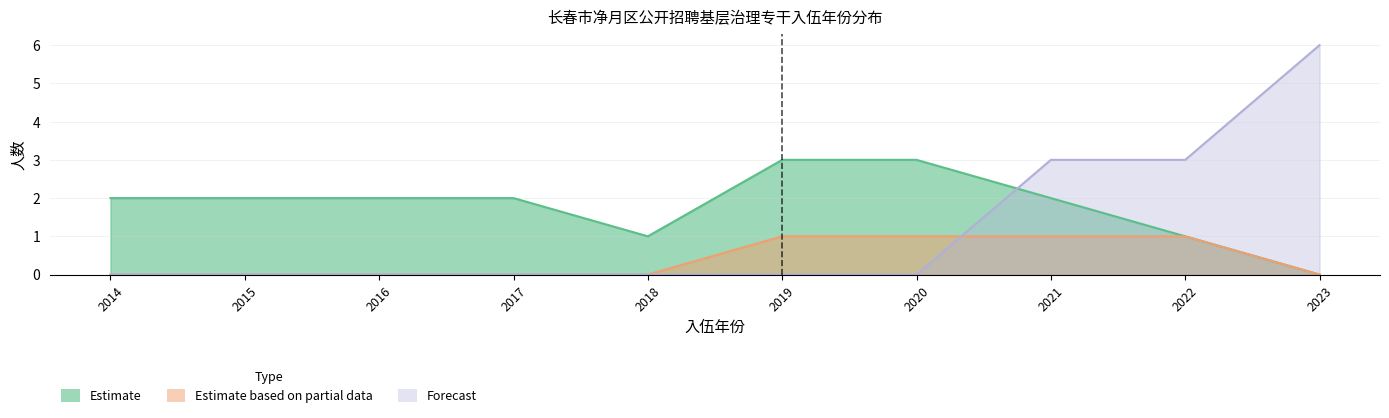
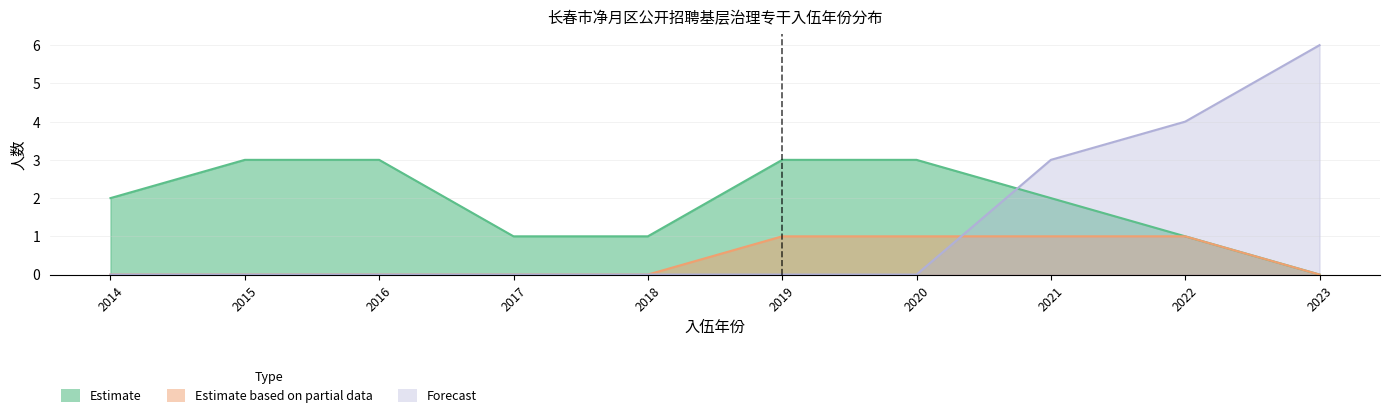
  {
    "Estimate": {
      "2014": 2,
-     "2015": 2,
-     "2016": 2,
-     "2017": 2,
+     "2015": 3,
+     "2016": 3,
+     "2017": 1,
      "2018": 1,
      "2019": 3,
      "2020": 3,
      "2021": 2
    },
    "Estimate based on partial data": {
      "2019": 1,
      "2020": 1,
      "2021": 1
    },
    "Forecast": {
      "2019": 0,
      "2020": 0,
      "2021": 3,
-     "2022": 3,
+     "2022": 4,
      "2023": 6
    }
  }
